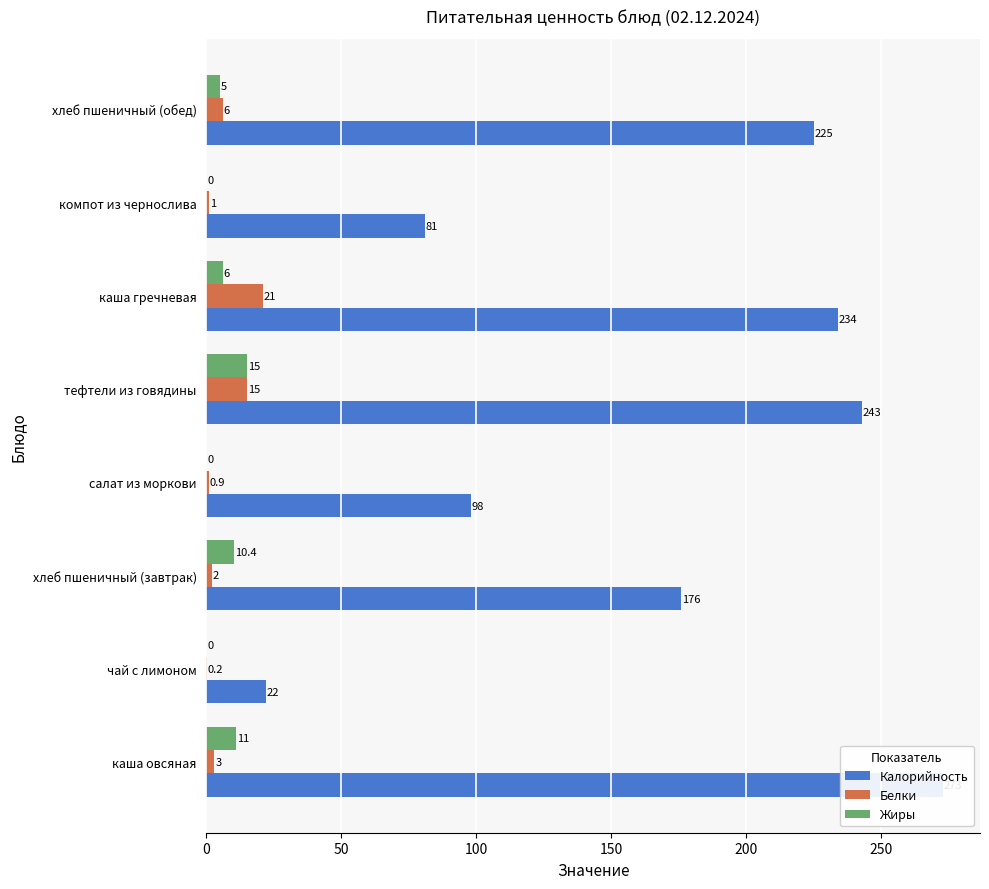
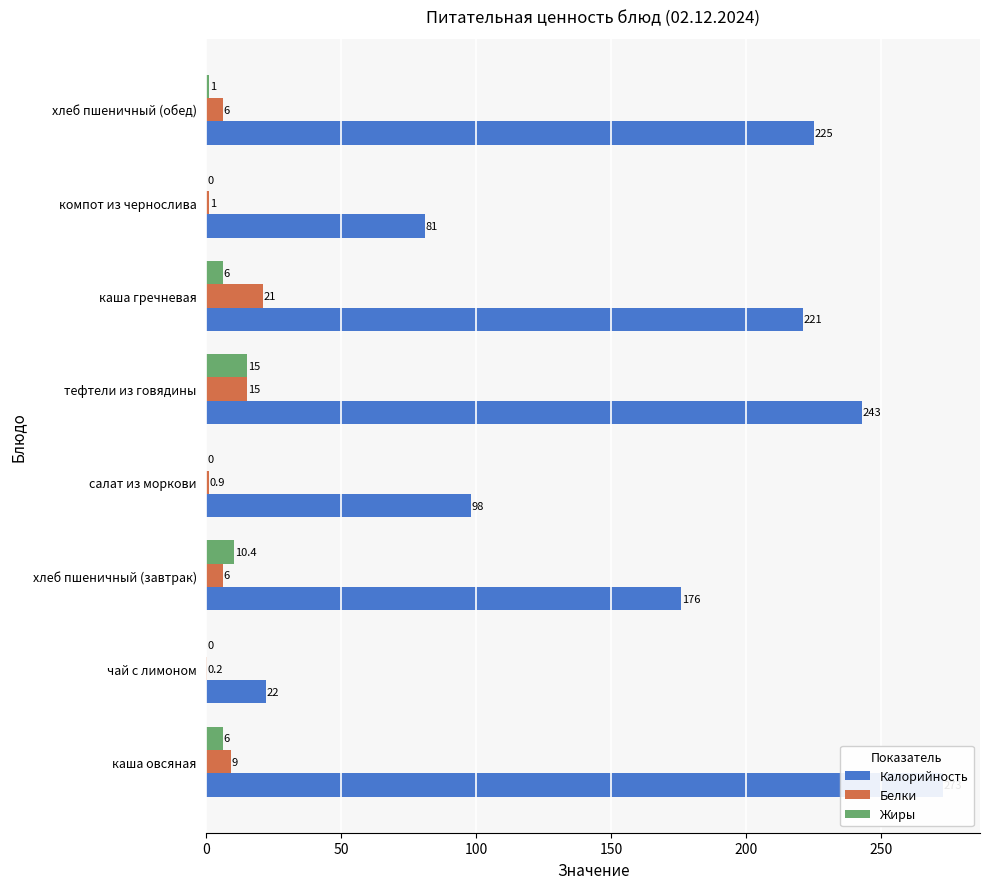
  {
    "Калорийность": {
      "хлеб пшеничный (обед)": 225,
      "компот из чернослива": 81,
-     "каша гречневая": 234,
+     "каша гречневая": 221,
      "тефтели из говядины": 243,
      "салат из моркови": 98,
      "хлеб пшеничный (завтрак)": 176,
      "чай с лимоном": 22
    },
    "Белки": {
      "хлеб пшеничный (обед)": 6,
      "компот из чернослива": 1,
      "каша гречневая": 21,
      "тефтели из говядины": 15,
      "салат из моркови": 0.9,
-     "хлеб пшеничный (завтрак)": 2,
+     "хлеб пшеничный (завтрак)": 6,
      "чай с лимоном": 0.2,
-     "каша овсяная": 3
+     "каша овсяная": 9
    },
    "Жиры": {
-     "хлеб пшеничный (обед)": 5,
+     "хлеб пшеничный (обед)": 1,
      "компот из чернослива": 0,
      "каша гречневая": 6,
      "тефтели из говядины": 15,
      "салат из моркови": 0,
      "хлеб пшеничный (завтрак)": 10.4,
      "чай с лимоном": 0,
-     "каша овсяная": 11
+     "каша овсяная": 6
    }
  }
